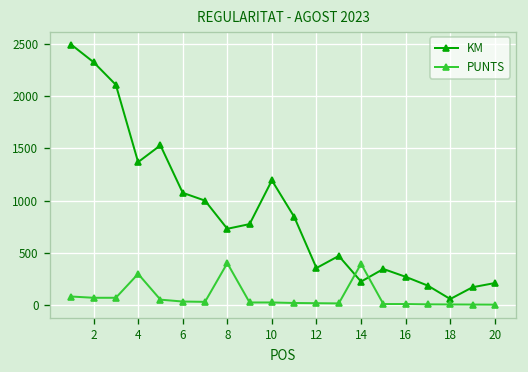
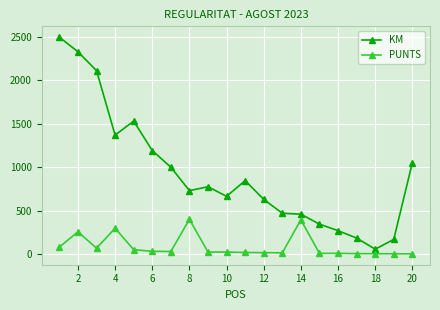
  {
    "KM": {
      "2": 2300,
      "4": 1400,
-     "6": 1100,
+     "6": 1200,
      "8": 700,
-     "10": 1200,
-     "12": 400,
-     "14": 200,
+     "10": 700,
+     "12": 600,
+     "14": 500,
      "16": 300,
      "18": 100,
-     "20": 200
+     "20": 1100
    },
    "PUNTS": {
-     "2": 100,
+     "2": 300,
      "4": 300,
      "6": 0,
      "8": 400,
      "10": 0,
      "12": 0,
      "14": 400,
      "16": 0,
      "18": 0,
      "20": 0
    }
  }
